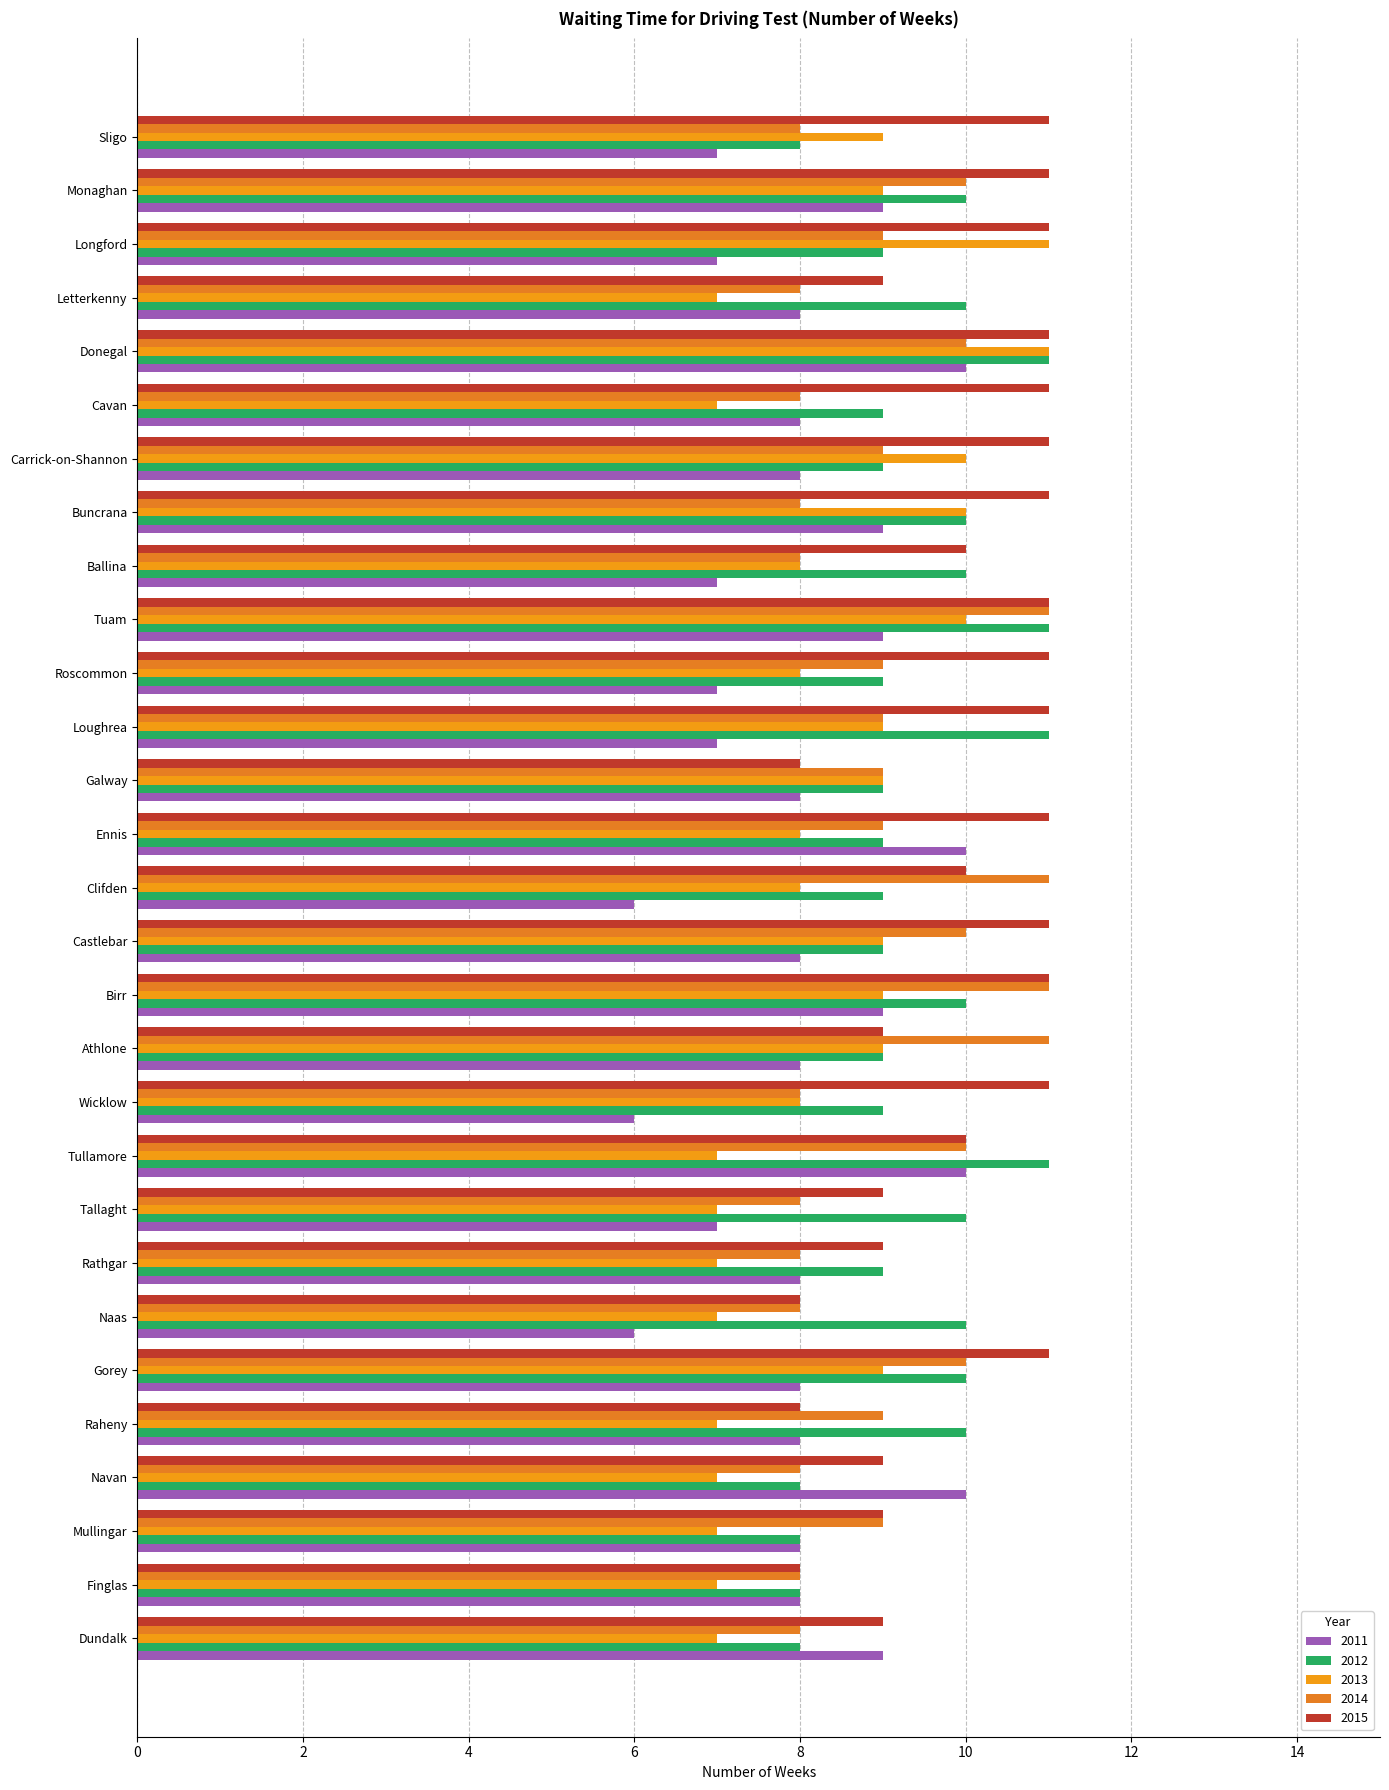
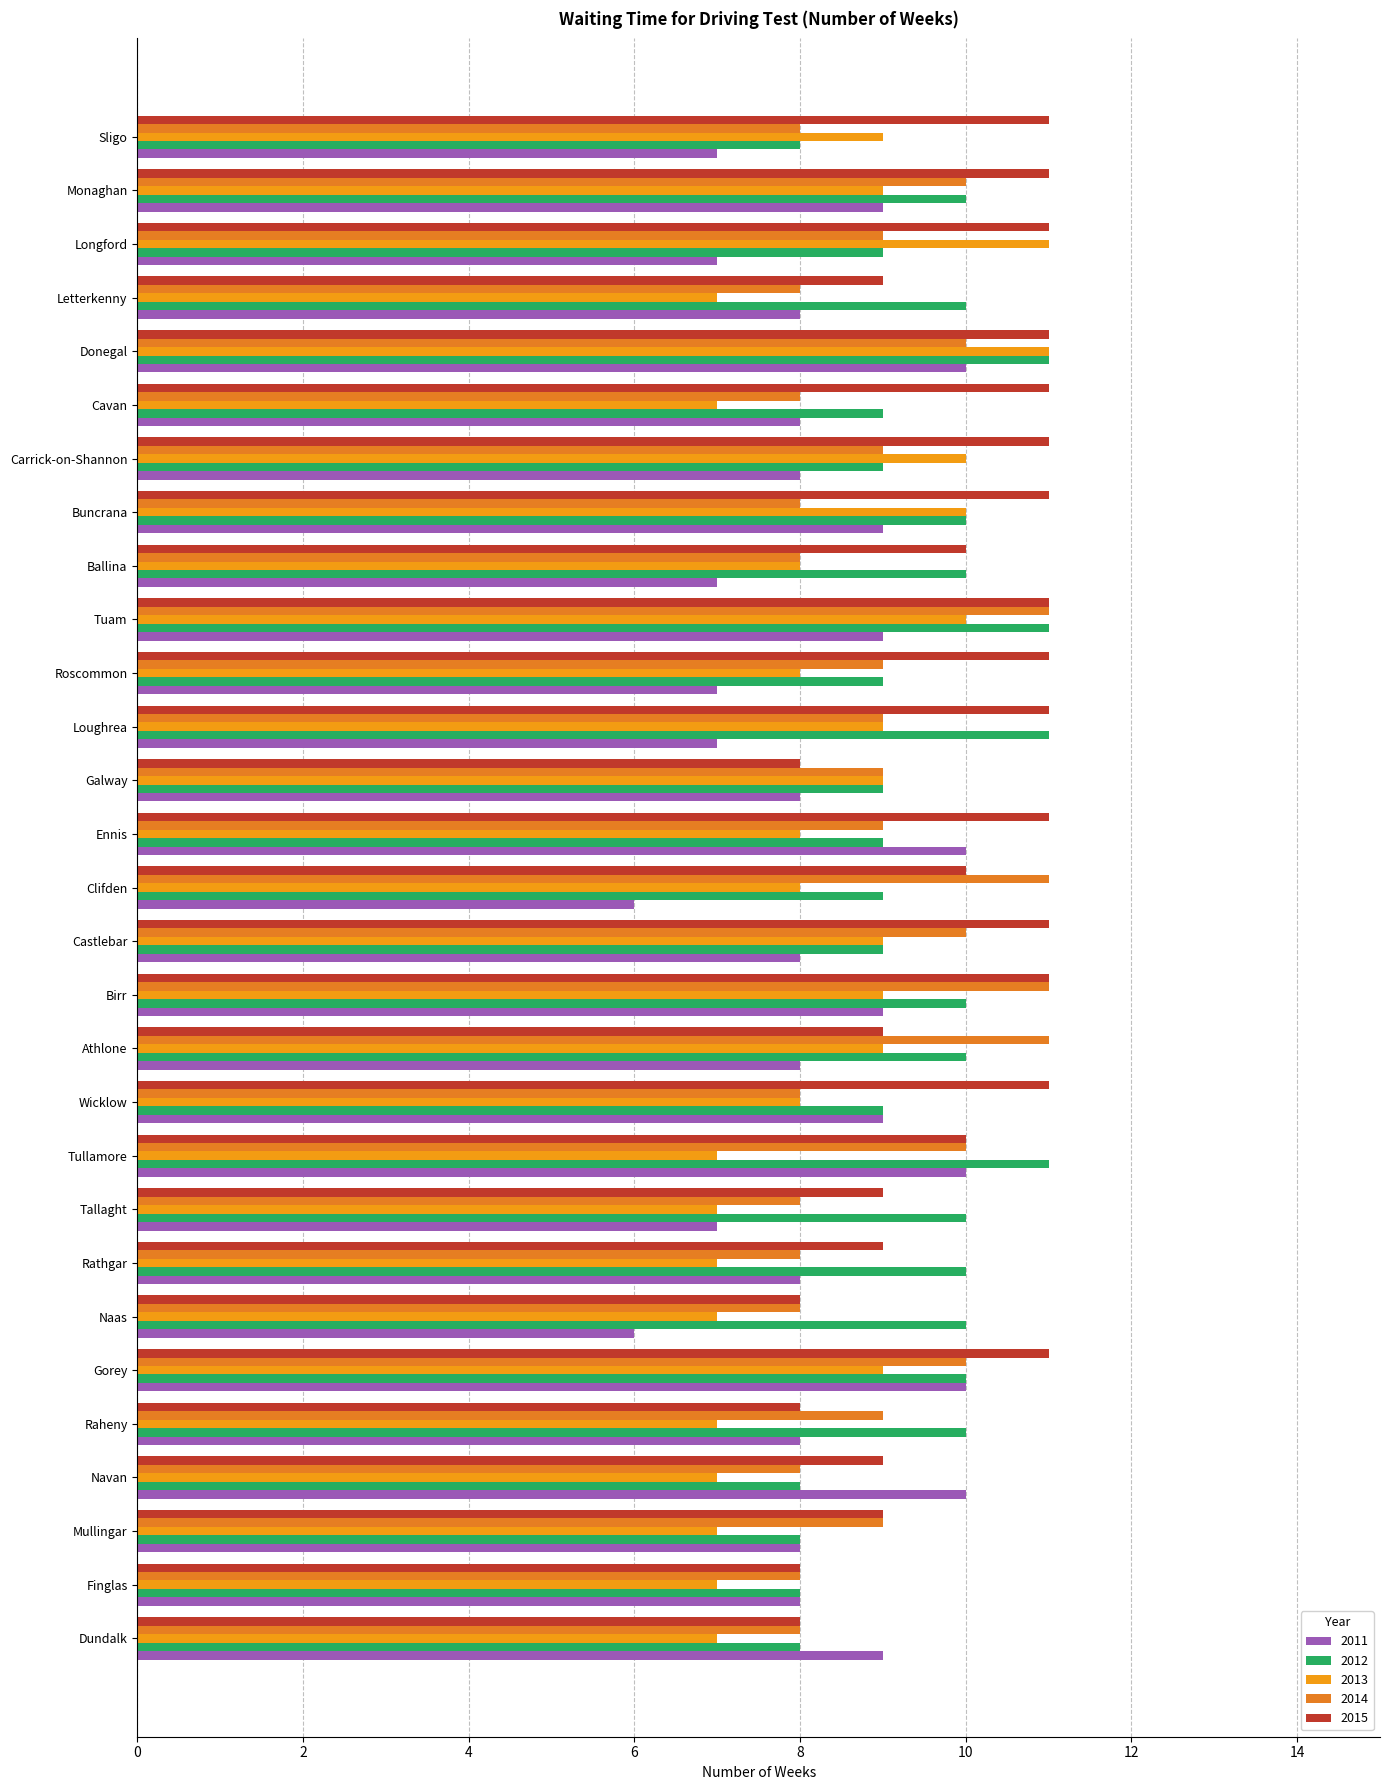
  {
    "2011": {
      "Sligo": 7,
      "Monaghan": 9,
      "Longford": 7,
      "Letterkenny": 8,
      "Donegal": 10,
      "Cavan": 8,
      "Carrick-on-Shannon": 8,
      "Buncrana": 9,
      "Ballina": 7,
      "Tuam": 9,
      "Roscommon": 7,
      "Loughrea": 7,
      "Galway": 8,
      "Ennis": 10,
      "Clifden": 6,
      "Castlebar": 8,
      "Birr": 9,
      "Athlone": 8,
-     "Wicklow": 6,
+     "Wicklow": 9,
      "Tullamore": 10,
      "Tallaght": 7,
      "Rathgar": 8,
      "Naas": 6,
-     "Gorey": 8,
+     "Gorey": 10,
      "Raheny": 8,
      "Navan": 10,
      "Mullingar": 8,
      "Finglas": 8,
      "Dundalk": 9
    },
    "2012": {
      "Sligo": 8,
      "Monaghan": 10,
      "Longford": 9,
      "Letterkenny": 10,
      "Donegal": 11,
      "Cavan": 9,
      "Carrick-on-Shannon": 9,
      "Buncrana": 10,
      "Ballina": 10,
      "Tuam": 11,
      "Roscommon": 9,
      "Loughrea": 11,
      "Galway": 9,
      "Ennis": 9,
      "Clifden": 9,
      "Castlebar": 9,
      "Birr": 10,
-     "Athlone": 9,
+     "Athlone": 10,
      "Wicklow": 9,
      "Tullamore": 11,
      "Tallaght": 10,
-     "Rathgar": 9,
+     "Rathgar": 10,
      "Naas": 10,
      "Gorey": 10,
      "Raheny": 10,
      "Navan": 8,
      "Mullingar": 8,
      "Finglas": 8,
      "Dundalk": 8
    },
    "2015": {
      "Sligo": 11,
      "Monaghan": 11,
      "Longford": 11,
      "Letterkenny": 9,
      "Donegal": 11,
      "Cavan": 11,
      "Carrick-on-Shannon": 11,
      "Buncrana": 11,
      "Ballina": 10,
      "Tuam": 11,
      "Roscommon": 11,
      "Loughrea": 11,
      "Galway": 8,
      "Ennis": 11,
      "Clifden": 10,
      "Castlebar": 11,
      "Birr": 11,
      "Athlone": 9,
      "Wicklow": 11,
      "Tullamore": 10,
      "Tallaght": 9,
      "Rathgar": 9,
      "Naas": 8,
      "Gorey": 11,
      "Raheny": 8,
      "Navan": 9,
      "Mullingar": 9,
      "Finglas": 8,
-     "Dundalk": 9
+     "Dundalk": 8
    }
  }
